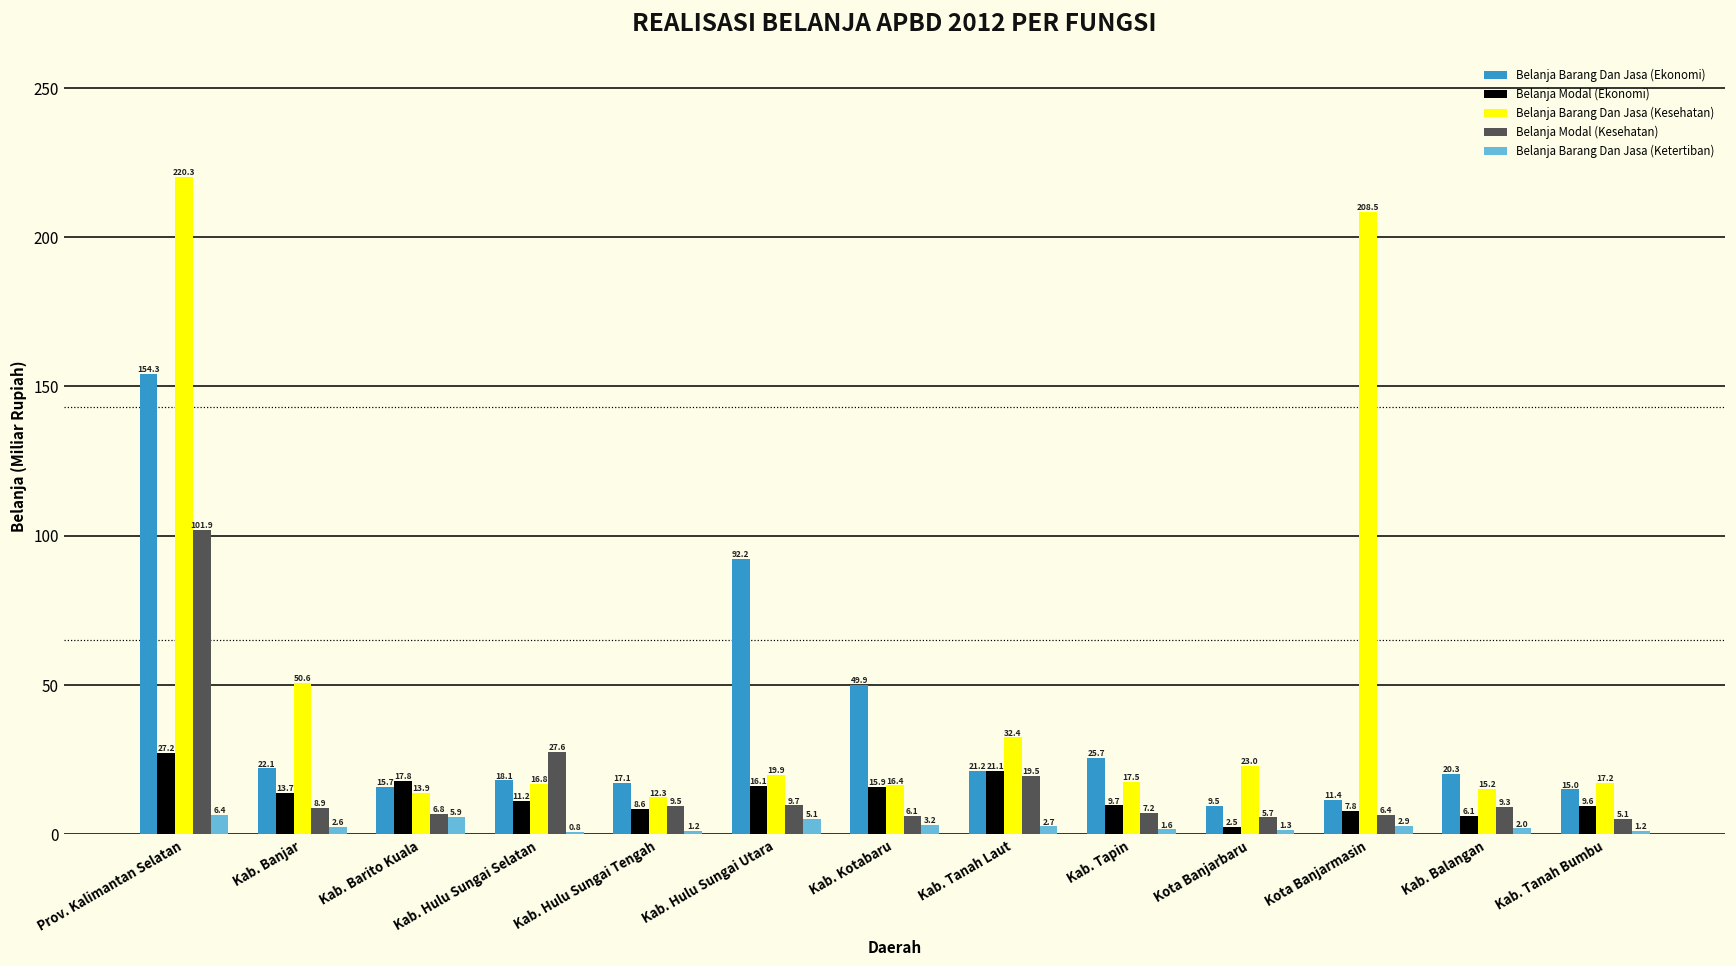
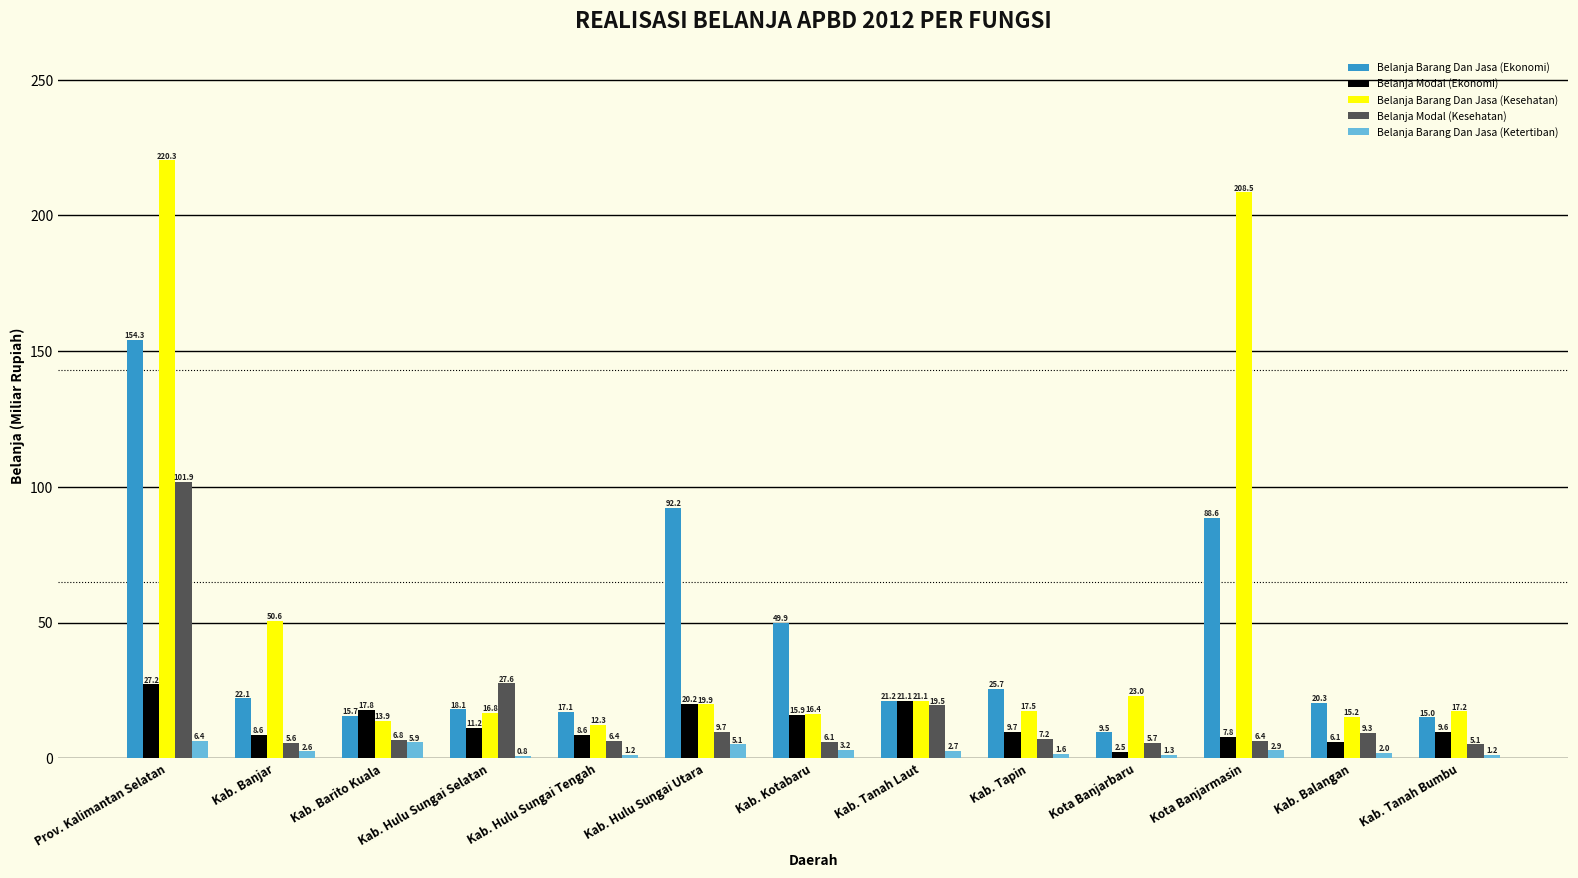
  {
    "Belanja Barang Dan Jasa (Ekonomi)": {
      "Prov. Kalimantan Selatan": 154.3,
      "Kab. Banjar": 22.1,
      "Kab. Barito Kuala": 15.7,
      "Kab. Hulu Sungai Selatan": 18.1,
      "Kab. Hulu Sungai Tengah": 17.1,
      "Kab. Hulu Sungai Utara": 92.2,
      "Kab. Kotabaru": 49.9,
      "Kab. Tanah Laut": 21.2,
      "Kab. Tapin": 25.7,
      "Kota Banjarbaru": 9.5,
-     "Kota Banjarmasin": 11.4,
+     "Kota Banjarmasin": 88.6,
      "Kab. Balangan": 20.3,
      "Kab. Tanah Bumbu": 15.0
    },
    "Belanja Modal (Ekonomi)": {
      "Prov. Kalimantan Selatan": 27.2,
-     "Kab. Banjar": 13.7,
+     "Kab. Banjar": 8.6,
      "Kab. Barito Kuala": 17.8,
      "Kab. Hulu Sungai Selatan": 11.2,
      "Kab. Hulu Sungai Tengah": 8.6,
-     "Kab. Hulu Sungai Utara": 16.1,
+     "Kab. Hulu Sungai Utara": 20.2,
      "Kab. Kotabaru": 15.9,
      "Kab. Tanah Laut": 21.1,
      "Kab. Tapin": 9.7,
      "Kota Banjarbaru": 2.5,
      "Kota Banjarmasin": 7.8,
      "Kab. Balangan": 6.1,
      "Kab. Tanah Bumbu": 9.6
    },
    "Belanja Barang Dan Jasa (Kesehatan)": {
      "Prov. Kalimantan Selatan": 220.3,
      "Kab. Banjar": 50.6,
      "Kab. Barito Kuala": 13.9,
      "Kab. Hulu Sungai Selatan": 16.8,
      "Kab. Hulu Sungai Tengah": 12.3,
      "Kab. Hulu Sungai Utara": 19.9,
      "Kab. Kotabaru": 16.4,
-     "Kab. Tanah Laut": 32.4,
+     "Kab. Tanah Laut": 21.1,
      "Kab. Tapin": 17.5,
      "Kota Banjarbaru": 23.0,
      "Kota Banjarmasin": 208.5,
      "Kab. Balangan": 15.2,
      "Kab. Tanah Bumbu": 17.2
    },
    "Belanja Modal (Kesehatan)": {
      "Prov. Kalimantan Selatan": 101.9,
-     "Kab. Banjar": 8.9,
+     "Kab. Banjar": 5.6,
      "Kab. Barito Kuala": 6.8,
      "Kab. Hulu Sungai Selatan": 27.6,
-     "Kab. Hulu Sungai Tengah": 9.5,
+     "Kab. Hulu Sungai Tengah": 6.4,
      "Kab. Hulu Sungai Utara": 9.7,
      "Kab. Kotabaru": 6.1,
      "Kab. Tanah Laut": 19.5,
      "Kab. Tapin": 7.2,
      "Kota Banjarbaru": 5.7,
      "Kota Banjarmasin": 6.4,
      "Kab. Balangan": 9.3,
      "Kab. Tanah Bumbu": 5.1
    },
    "Belanja Barang Dan Jasa (Ketertiban)": {
      "Prov. Kalimantan Selatan": 6.4,
      "Kab. Banjar": 2.6,
      "Kab. Barito Kuala": 5.9,
      "Kab. Hulu Sungai Selatan": 0.8,
      "Kab. Hulu Sungai Tengah": 1.2,
      "Kab. Hulu Sungai Utara": 5.1,
      "Kab. Kotabaru": 3.2,
      "Kab. Tanah Laut": 2.7,
      "Kab. Tapin": 1.6,
      "Kota Banjarbaru": 1.3,
      "Kota Banjarmasin": 2.9,
      "Kab. Balangan": 2.0,
      "Kab. Tanah Bumbu": 1.2
    }
  }
